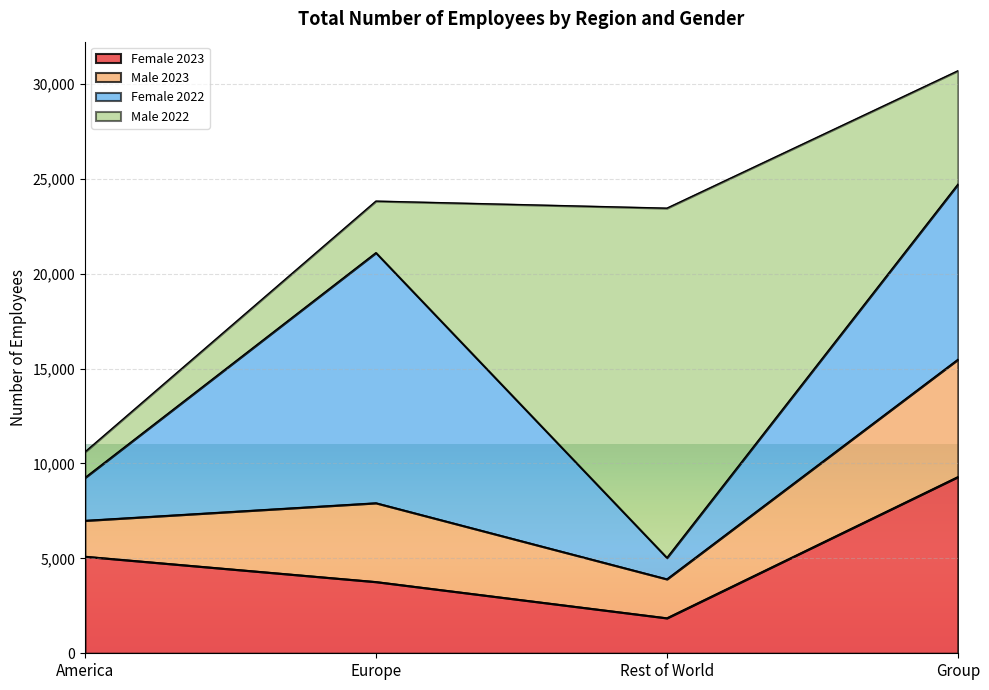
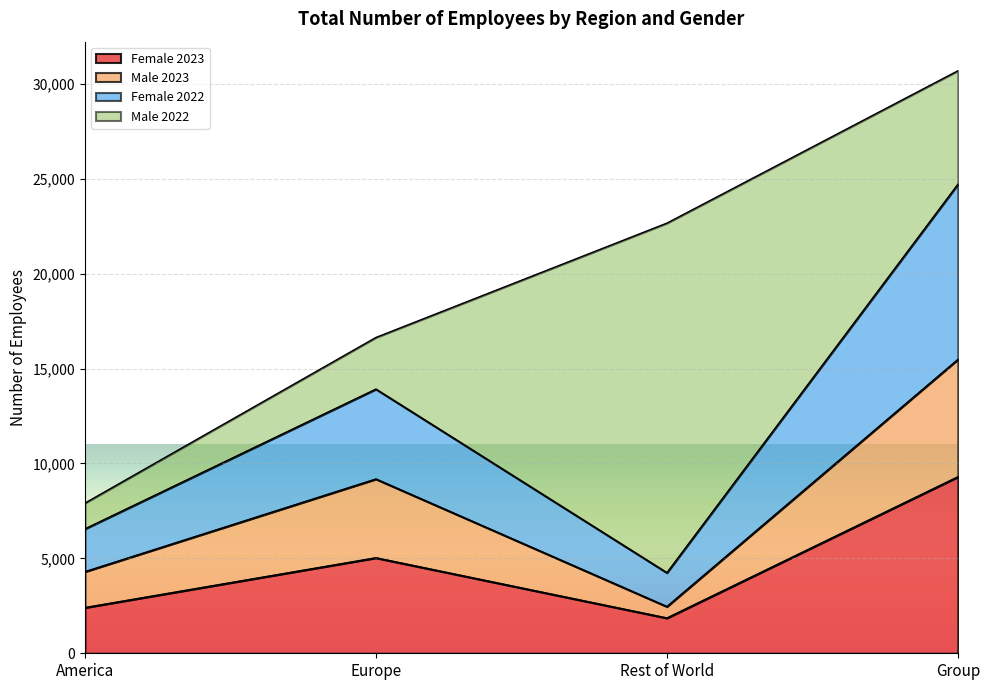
  {
    "Female 2023": {
-     "America": "5,100",
-     "Europe": "3,800",
+     "America": "2,400",
+     "Europe": "5,000",
      "Rest of World": "1,900",
      "Group": "9,300"
    },
    "Male 2023": {
      "America": "1,900",
      "Europe": "4,200",
-     "Rest of World": "2,100",
+     "Rest of World": "600",
      "Group": "6,200"
    },
    "Female 2022": {
      "America": "2,300",
-     "Europe": "13,200",
-     "Rest of World": "1,100",
+     "Europe": "4,700",
+     "Rest of World": "1,800",
      "Group": "9,200"
    },
    "Male 2022": {
      "America": "1,400",
      "Europe": "2,700",
      "Rest of World": "18,400",
      "Group": "6,000"
    }
  }
